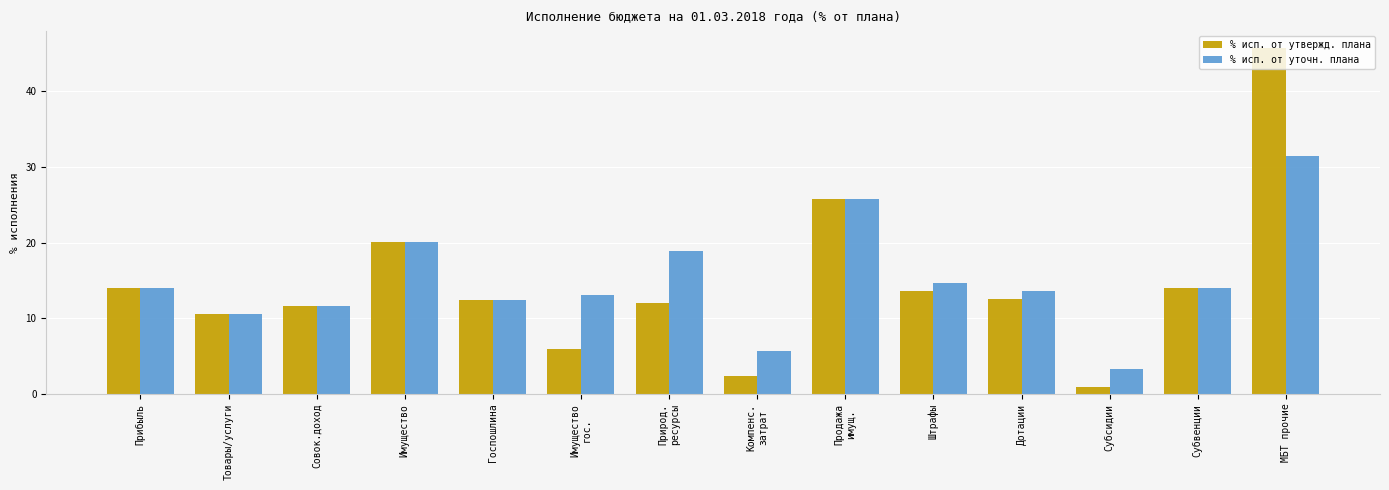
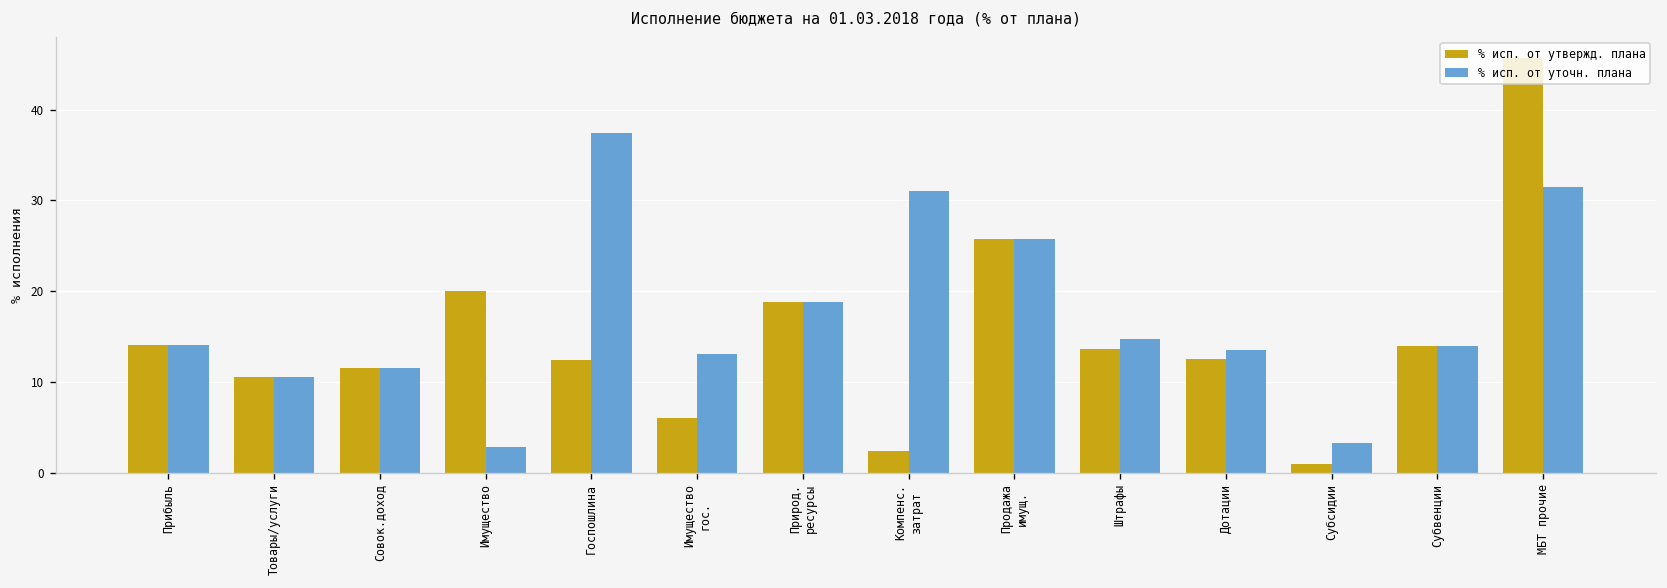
  {
    "% исп. от утвержд. плана": {
      "Прибыль": 14,
      "Товары/услуги": 11,
      "Совок.доход": 12,
      "Имущество": 20,
      "Госпошлина": 12,
      "Имущество гос.": 6,
-     "Природ. ресурсы": 12,
+     "Природ. ресурсы": 19,
      "Компенс. затрат": 2,
      "Продажа имущ.": 26,
      "Штрафы": 14,
      "Дотации": 13,
      "Субсидии": 1,
      "Субвенции": 14
    },
    "% исп. от уточн. плана": {
      "Прибыль": 14,
      "Товары/услуги": 11,
      "Совок.доход": 12,
-     "Имущество": 20,
-     "Госпошлина": 12,
+     "Имущество": 3,
+     "Госпошлина": 37,
      "Имущество гос.": 13,
      "Природ. ресурсы": 19,
-     "Компенс. затрат": 6,
+     "Компенс. затрат": 31,
      "Продажа имущ.": 26,
      "Штрафы": 15,
      "Дотации": 14,
      "Субсидии": 3,
      "Субвенции": 14,
      "МБТ прочие": 31
    }
  }
